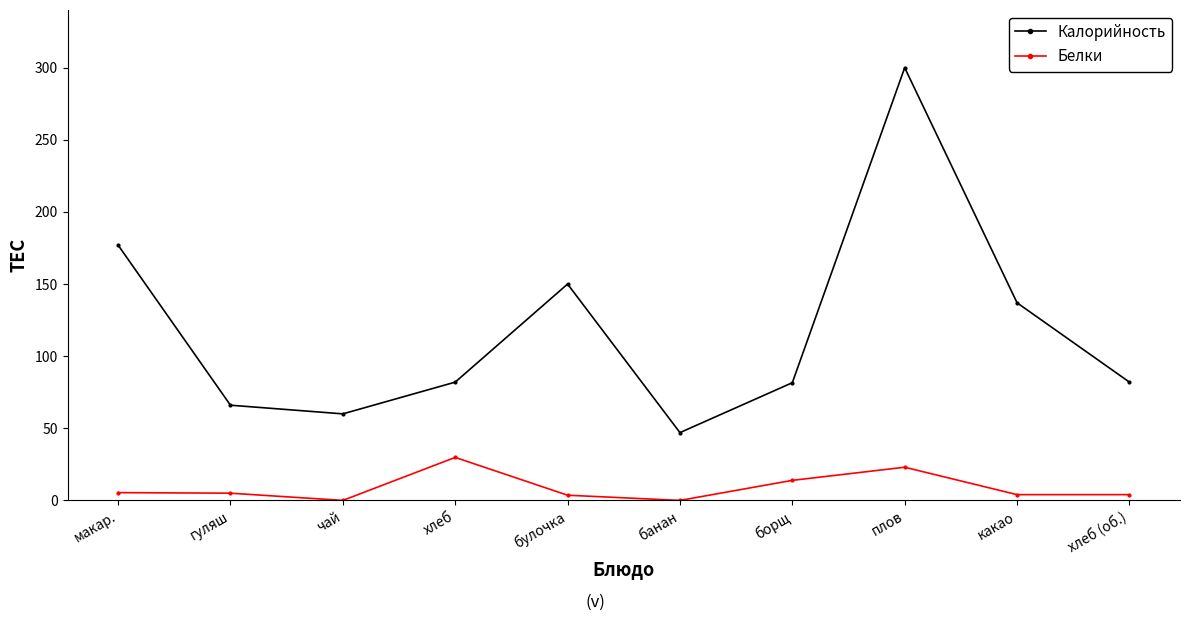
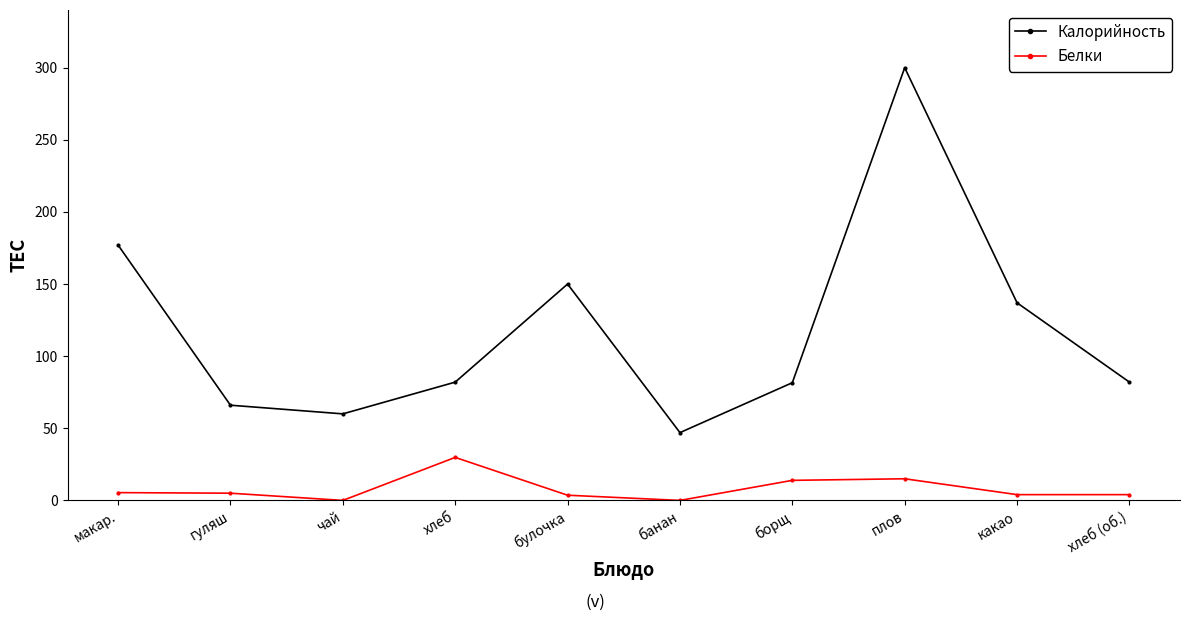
  {
    "Калорийность": {
      "макар.": 177,
      "гуляш": 66,
      "чай": 60,
      "хлеб": 82,
      "булочка": 150,
      "банан": 47,
      "борщ": 82,
      "плов": 300,
      "какао": 137,
      "хлеб (об.)": 82
    },
    "Белки": {
      "макар.": 5,
      "гуляш": 5,
      "чай": 0,
      "хлеб": 30,
      "булочка": 4,
      "банан": 0,
      "борщ": 14,
-     "плов": 23,
+     "плов": 15,
      "какао": 4,
      "хлеб (об.)": 4
    }
  }
